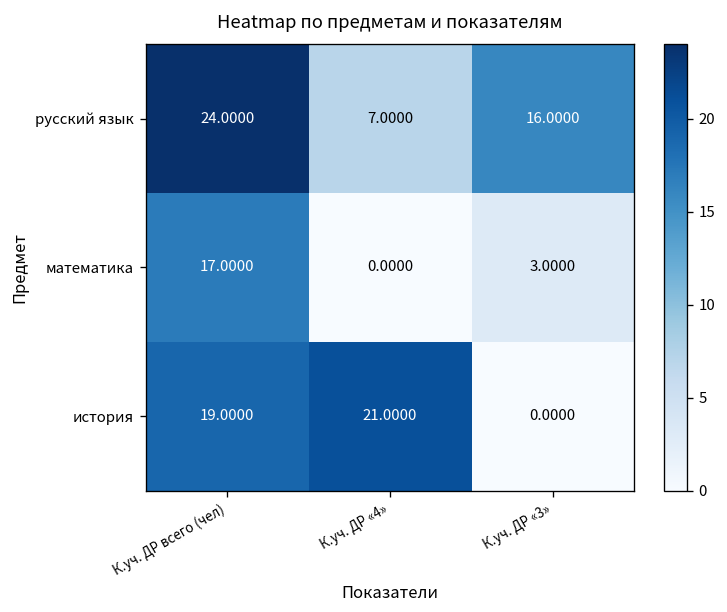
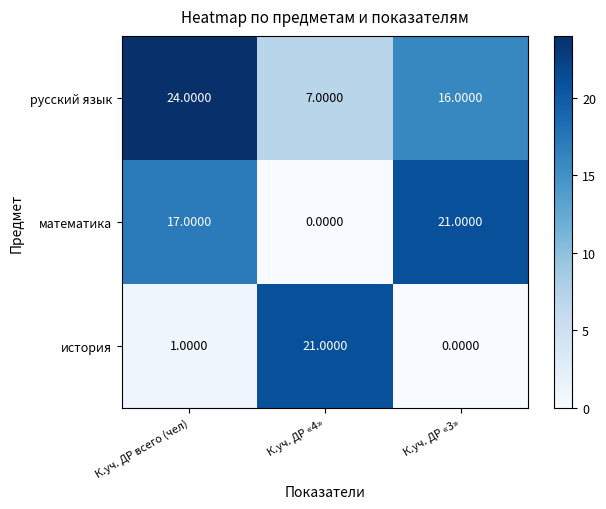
  {
    "русский язык": {
      "К.уч. ДР всего (чел)": 24.0000,
      "К.уч. ДР «4»": 7.0000,
      "К.уч. ДР «3»": 16.0000
    },
    "математика": {
      "К.уч. ДР всего (чел)": 17.0000,
      "К.уч. ДР «4»": 0.0000,
-     "К.уч. ДР «3»": 3.0000
+     "К.уч. ДР «3»": 21.0000
    },
    "история": {
-     "К.уч. ДР всего (чел)": 19.0000,
+     "К.уч. ДР всего (чел)": 1.0000,
      "К.уч. ДР «4»": 21.0000,
      "К.уч. ДР «3»": 0.0000
    }
  }
